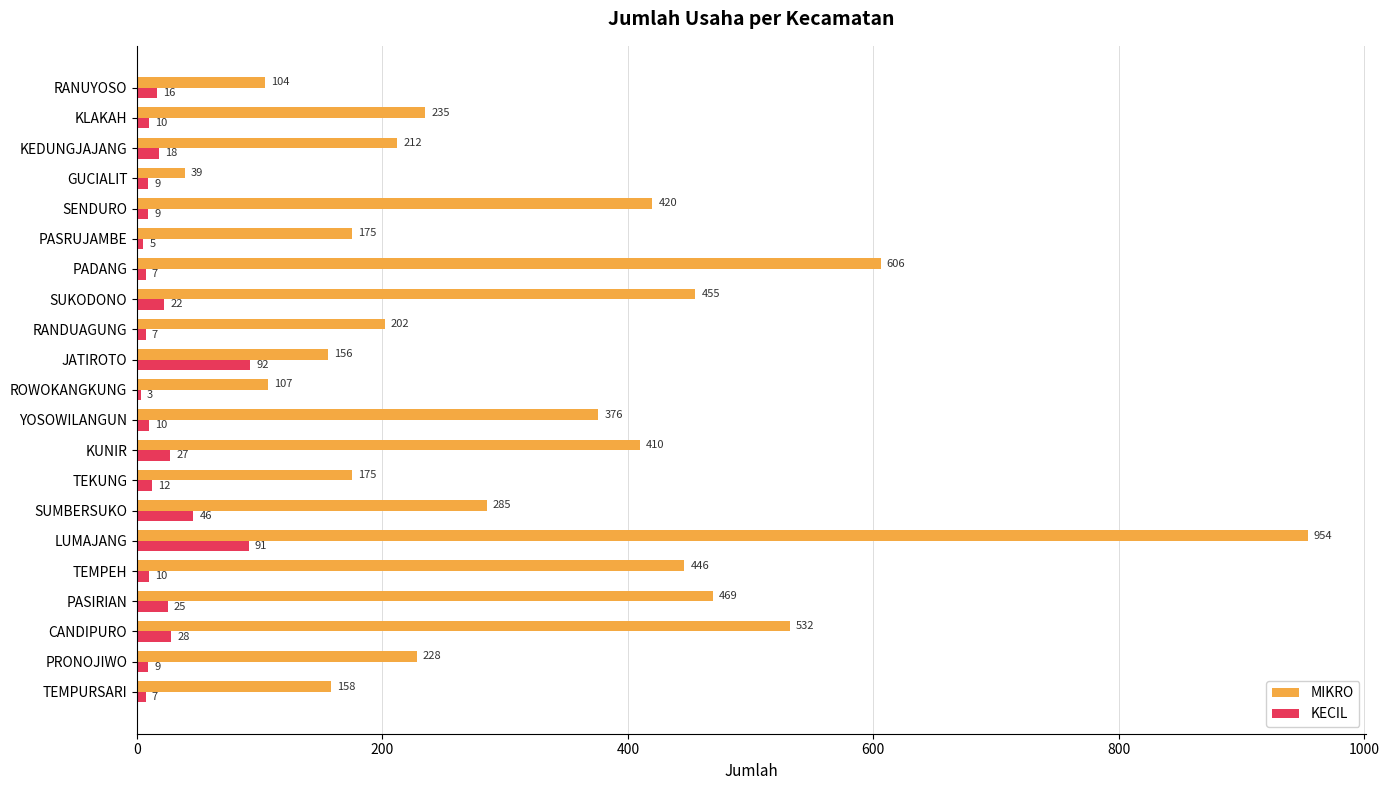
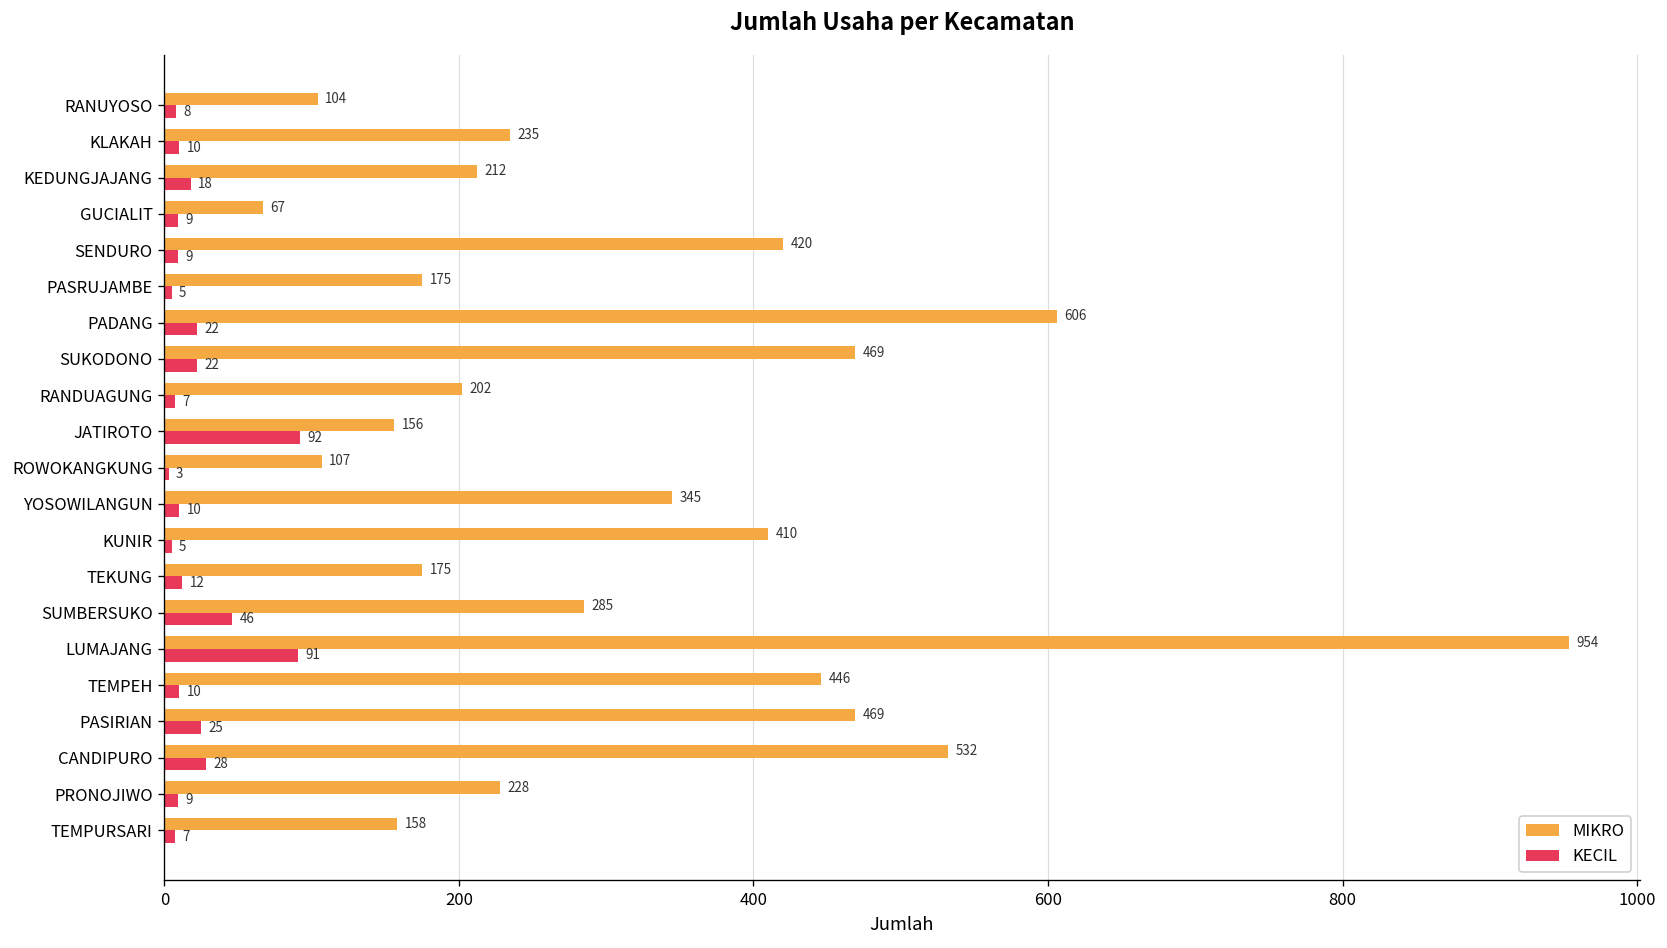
  {
    "MIKRO": {
      "RANUYOSO": 104,
      "KLAKAH": 235,
      "KEDUNGJAJANG": 212,
-     "GUCIALIT": 39,
+     "GUCIALIT": 67,
      "SENDURO": 420,
      "PASRUJAMBE": 175,
      "PADANG": 606,
-     "SUKODONO": 455,
+     "SUKODONO": 469,
      "RANDUAGUNG": 202,
      "JATIROTO": 156,
      "ROWOKANGKUNG": 107,
-     "YOSOWILANGUN": 376,
+     "YOSOWILANGUN": 345,
      "KUNIR": 410,
      "TEKUNG": 175,
      "SUMBERSUKO": 285,
      "LUMAJANG": 954,
      "TEMPEH": 446,
      "PASIRIAN": 469,
      "CANDIPURO": 532,
      "PRONOJIWO": 228,
      "TEMPURSARI": 158
    },
    "KECIL": {
-     "RANUYOSO": 16,
+     "RANUYOSO": 8,
      "KLAKAH": 10,
      "KEDUNGJAJANG": 18,
      "GUCIALIT": 9,
      "SENDURO": 9,
      "PASRUJAMBE": 5,
-     "PADANG": 7,
+     "PADANG": 22,
      "SUKODONO": 22,
      "RANDUAGUNG": 7,
      "JATIROTO": 92,
      "ROWOKANGKUNG": 3,
      "YOSOWILANGUN": 10,
-     "KUNIR": 27,
+     "KUNIR": 5,
      "TEKUNG": 12,
      "SUMBERSUKO": 46,
      "LUMAJANG": 91,
      "TEMPEH": 10,
      "PASIRIAN": 25,
      "CANDIPURO": 28,
      "PRONOJIWO": 9,
      "TEMPURSARI": 7
    }
  }
